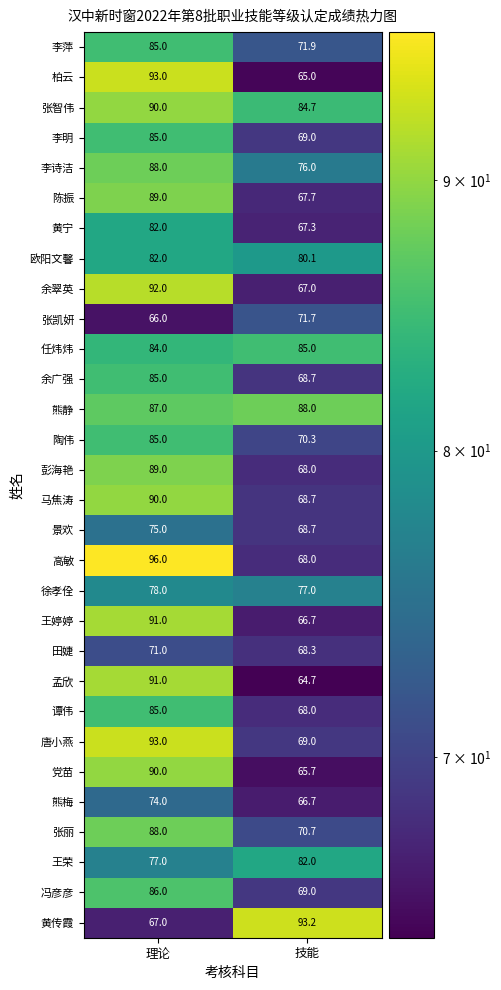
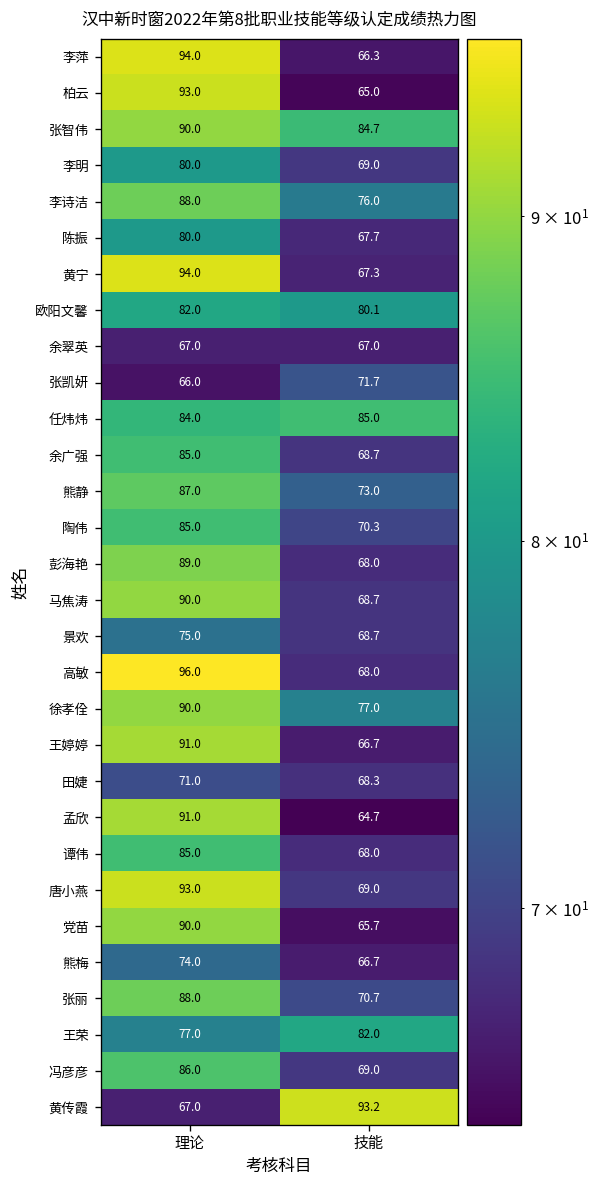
  {
    "李萍": {
-     "理论": 85.0,
-     "技能": 71.9
+     "理论": 94.0,
+     "技能": 66.3
    },
    "柏云": {
      "理论": 93.0,
      "技能": 65.0
    },
    "张智伟": {
      "理论": 90.0,
      "技能": 84.7
    },
    "李明": {
-     "理论": 85.0,
+     "理论": 80.0,
      "技能": 69.0
    },
    "李诗洁": {
      "理论": 88.0,
      "技能": 76.0
    },
    "陈振": {
-     "理论": 89.0,
+     "理论": 80.0,
      "技能": 67.7
    },
    "黄宁": {
-     "理论": 82.0,
+     "理论": 94.0,
      "技能": 67.3
    },
    "欧阳文馨": {
      "理论": 82.0,
      "技能": 80.1
    },
    "余翠英": {
-     "理论": 92.0,
+     "理论": 67.0,
      "技能": 67.0
    },
    "张凯妍": {
      "理论": 66.0,
      "技能": 71.7
    },
    "任炜炜": {
      "理论": 84.0,
      "技能": 85.0
    },
    "余广强": {
      "理论": 85.0,
      "技能": 68.7
    },
    "熊静": {
      "理论": 87.0,
-     "技能": 88.0
+     "技能": 73.0
    },
    "陶伟": {
      "理论": 85.0,
      "技能": 70.3
    },
    "彭海艳": {
      "理论": 89.0,
      "技能": 68.0
    },
    "马焦涛": {
      "理论": 90.0,
      "技能": 68.7
    },
    "景欢": {
      "理论": 75.0,
      "技能": 68.7
    },
    "高敏": {
      "理论": 96.0,
      "技能": 68.0
    },
    "徐孝佺": {
-     "理论": 78.0,
+     "理论": 90.0,
      "技能": 77.0
    },
    "王婷婷": {
      "理论": 91.0,
      "技能": 66.7
    },
    "田婕": {
      "理论": 71.0,
      "技能": 68.3
    },
    "孟欣": {
      "理论": 91.0,
      "技能": 64.7
    },
    "谭伟": {
      "理论": 85.0,
      "技能": 68.0
    },
    "唐小燕": {
      "理论": 93.0,
      "技能": 69.0
    },
    "党苗": {
      "理论": 90.0,
      "技能": 65.7
    },
    "熊梅": {
      "理论": 74.0,
      "技能": 66.7
    },
    "张丽": {
      "理论": 88.0,
      "技能": 70.7
    },
    "王荣": {
      "理论": 77.0,
      "技能": 82.0
    },
    "冯彦彦": {
      "理论": 86.0,
      "技能": 69.0
    },
    "黄传霞": {
      "理论": 67.0,
      "技能": 93.2
    }
  }
